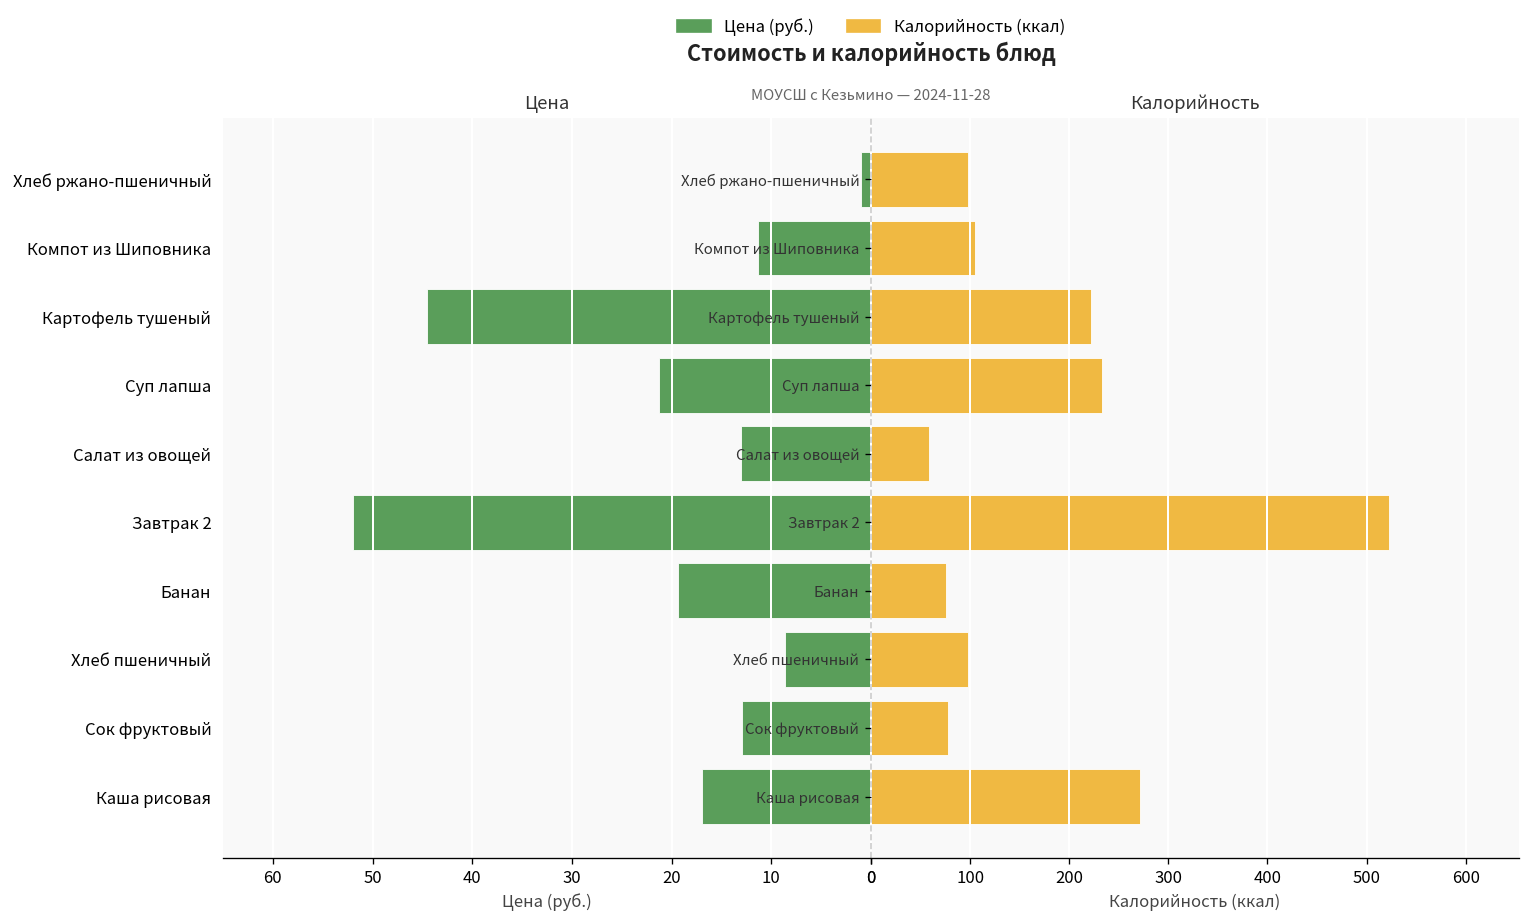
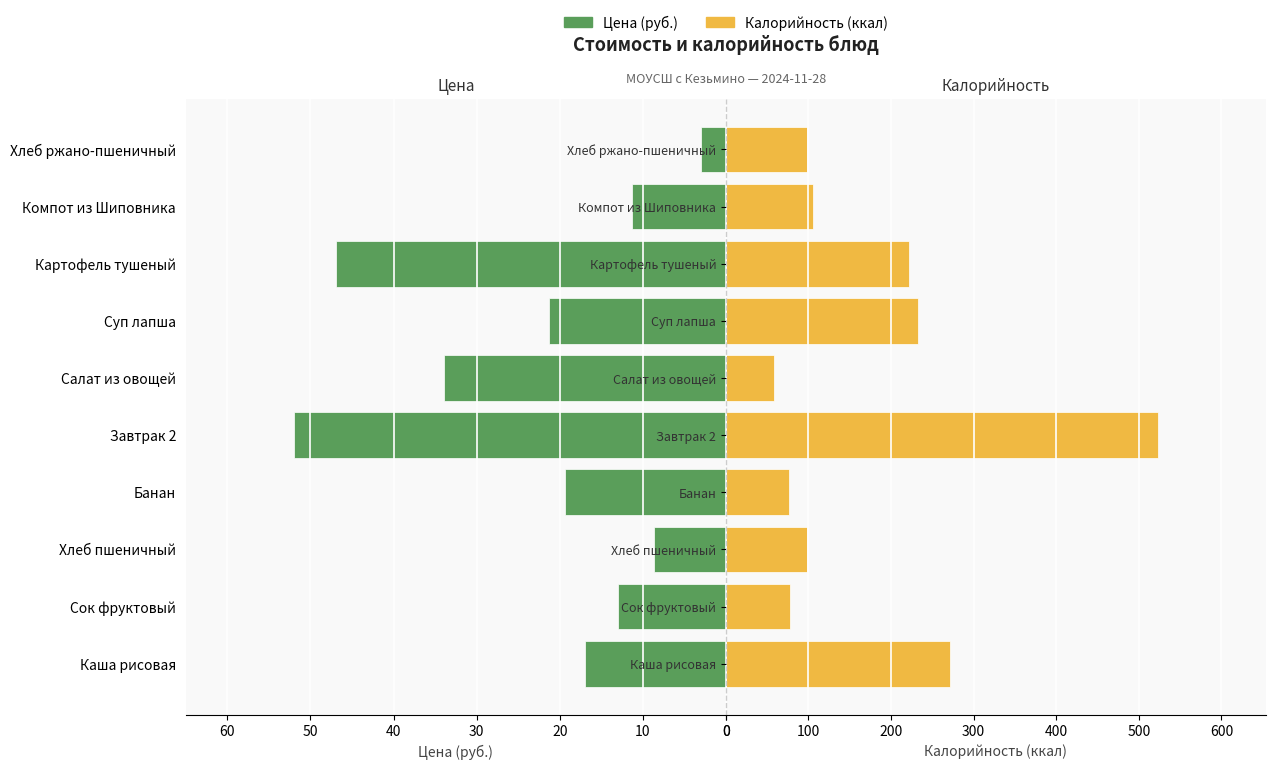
  {
    "Цена": {
-     "Хлеб ржано-пшеничный": 1,
+     "Хлеб ржано-пшеничный": 3,
      "Компот из Шиповника": 11,
-     "Картофель тушеный": 45,
+     "Картофель тушеный": 47,
      "Суп лапша": 21,
-     "Салат из овощей": 13,
+     "Салат из овощей": 34,
      "Завтрак 2": 52,
      "Банан": 19,
      "Хлеб пшеничный": 9,
      "Сок фруктовый": 13,
      "Каша рисовая": 17
    }
  }
